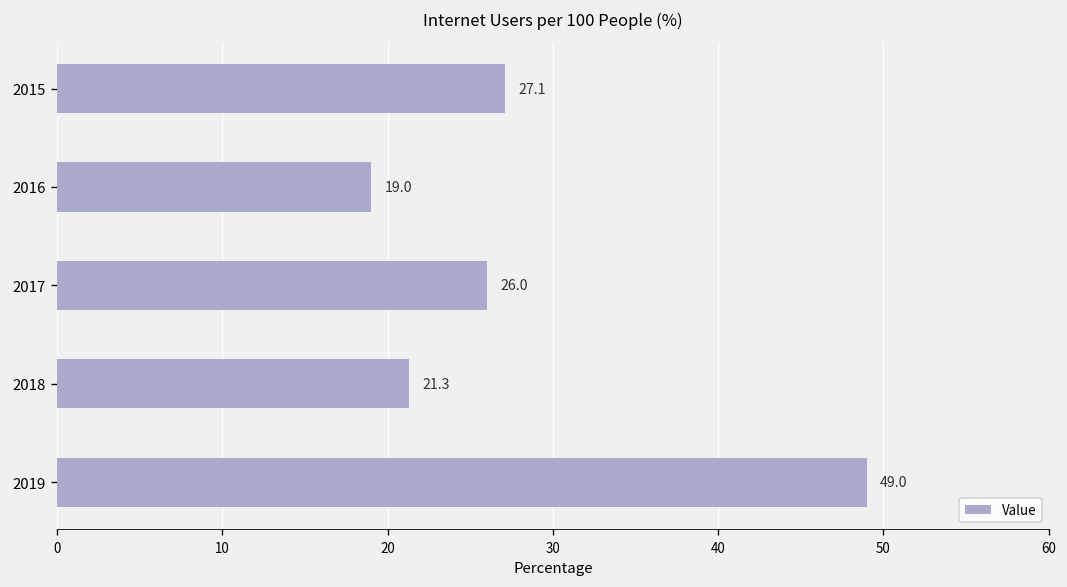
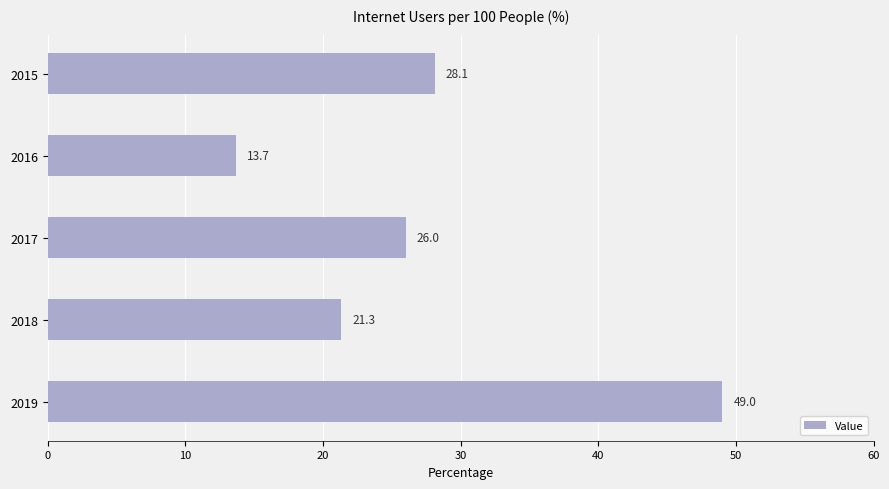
  {
-   "2015": 27.1,
-   "2016": 19.0,
+   "2015": 28.1,
+   "2016": 13.7,
    "2017": 26.0,
    "2018": 21.3,
    "2019": 49.0
  }
